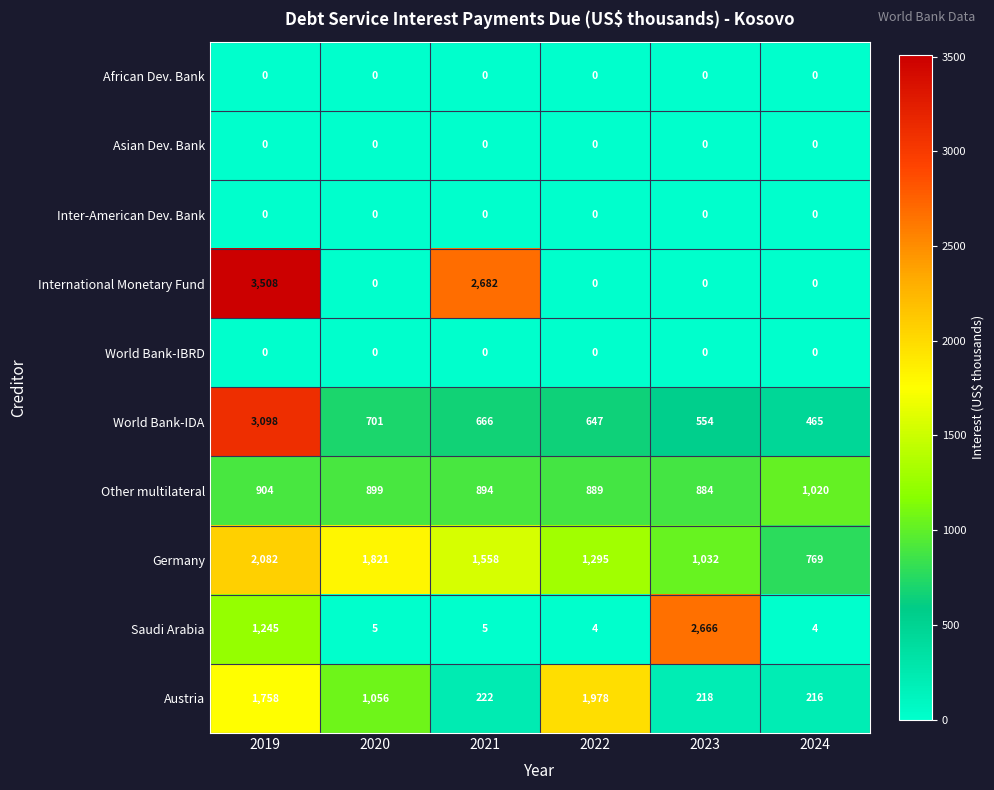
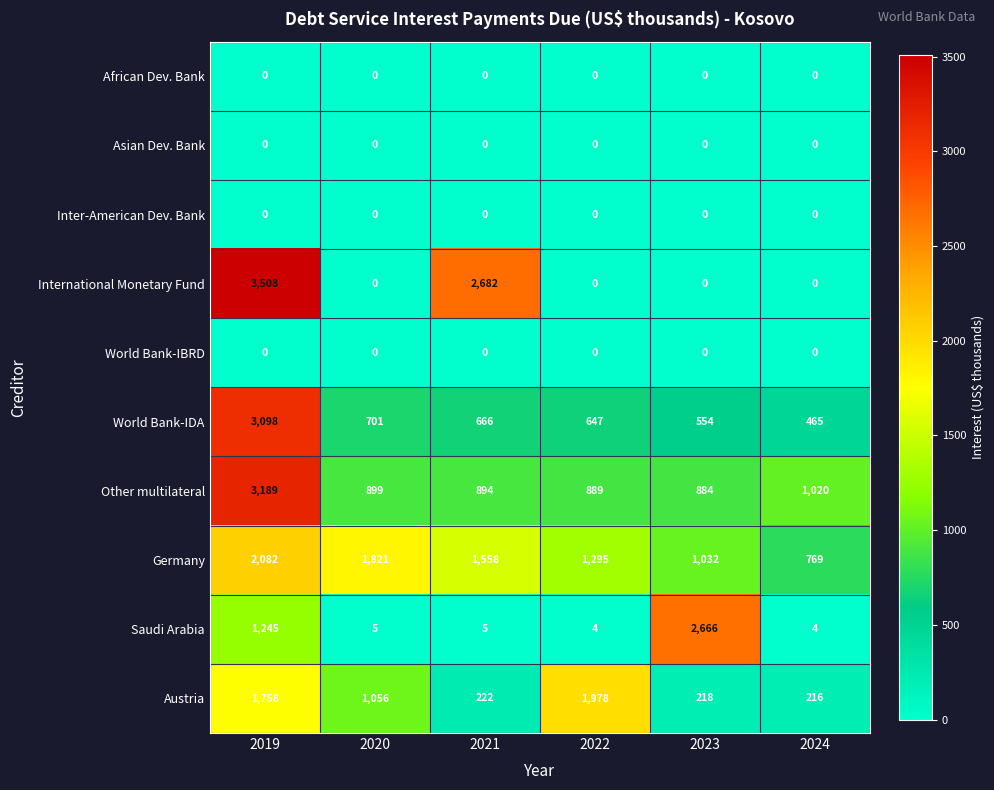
  {
    "African Dev. Bank": {
      "2019": "0",
      "2020": "0",
      "2021": "0",
      "2022": "0",
      "2023": "0",
      "2024": "0"
    },
    "Asian Dev. Bank": {
      "2019": "0",
      "2020": "0",
      "2021": "0",
      "2022": "0",
      "2023": "0",
      "2024": "0"
    },
    "Inter-American Dev. Bank": {
      "2019": "0",
      "2020": "0",
      "2021": "0",
      "2022": "0",
      "2023": "0",
      "2024": "0"
    },
    "International Monetary Fund": {
      "2019": "3,508",
      "2020": "0",
      "2021": "2,682",
      "2022": "0",
      "2023": "0",
      "2024": "0"
    },
    "World Bank-IBRD": {
      "2019": "0",
      "2020": "0",
      "2021": "0",
      "2022": "0",
      "2023": "0",
      "2024": "0"
    },
    "World Bank-IDA": {
      "2019": "3,098",
      "2020": "701",
      "2021": "666",
      "2022": "647",
      "2023": "554",
      "2024": "465"
    },
    "Other multilateral": {
-     "2019": "904",
+     "2019": "3,189",
      "2020": "899",
      "2021": "894",
      "2022": "889",
      "2023": "884",
      "2024": "1,020"
    },
    "Germany": {
      "2019": "2,082",
      "2020": "1,821",
      "2021": "1,558",
      "2022": "1,295",
      "2023": "1,032",
      "2024": "769"
    },
    "Saudi Arabia": {
      "2019": "1,245",
      "2020": "5",
      "2021": "5",
      "2022": "4",
      "2023": "2,666",
      "2024": "4"
    },
    "Austria": {
      "2019": "1,758",
      "2020": "1,056",
      "2021": "222",
      "2022": "1,978",
      "2023": "218",
      "2024": "216"
    }
  }
